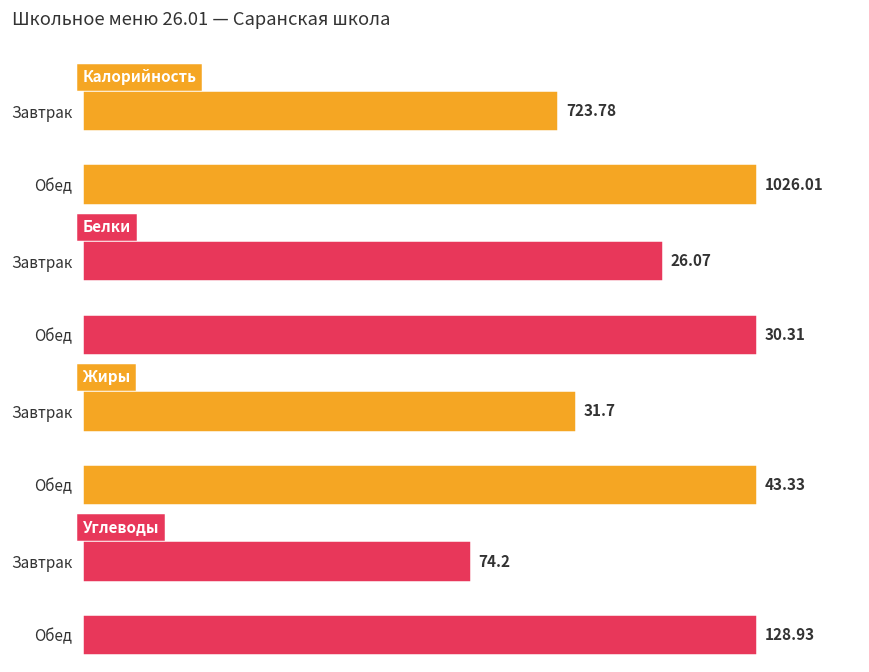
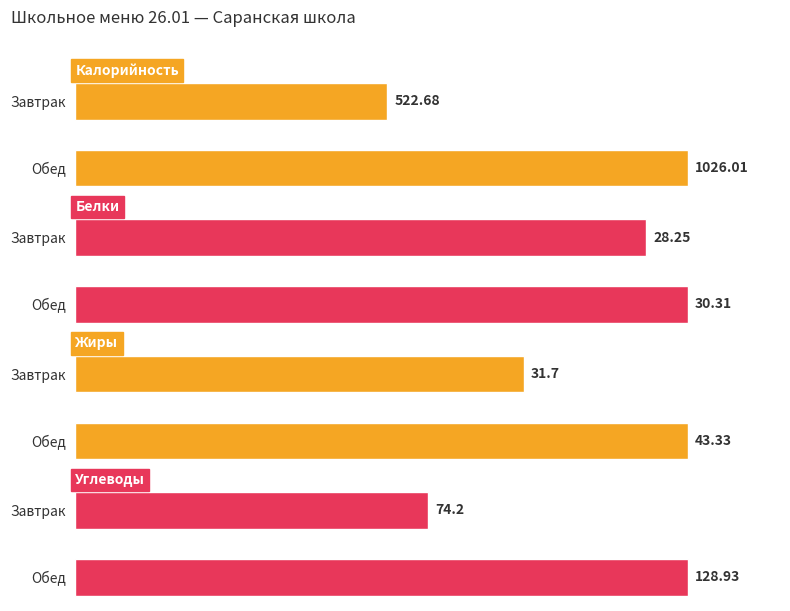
  {
    "Калорийность": {
-     "Завтрак": 723.78,
+     "Завтрак": 522.68,
      "Обед": 1026.01
    },
    "Белки": {
-     "Завтрак": 26.07,
+     "Завтрак": 28.25,
      "Обед": 30.31
    },
    "Жиры": {
      "Завтрак": 31.7,
      "Обед": 43.33
    },
    "Углеводы": {
      "Завтрак": 74.2,
      "Обед": 128.93
    }
  }
